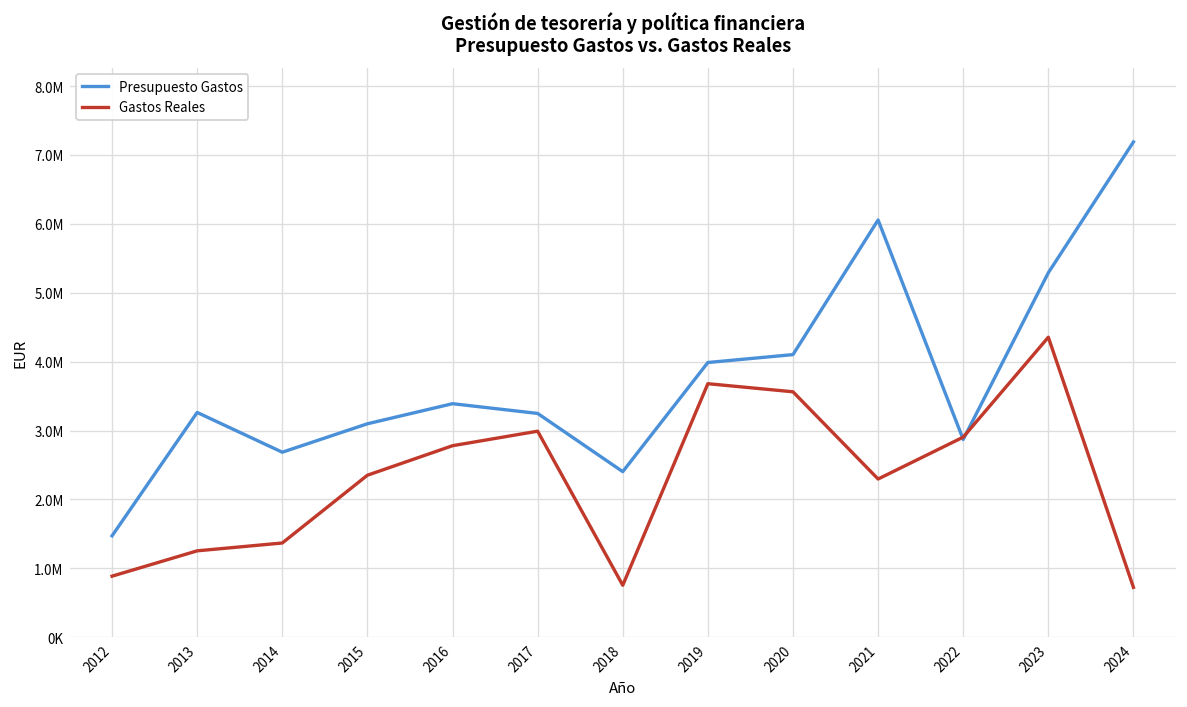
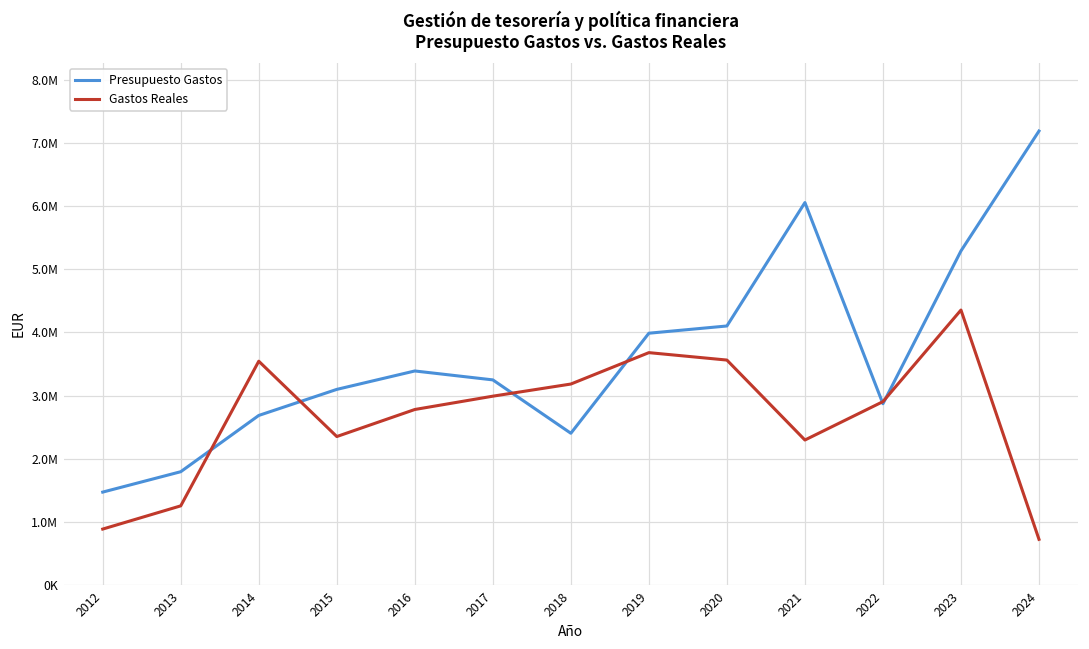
  {
    "Presupuesto Gastos": {
      "2012": 1500000,
-     "2013": 3300000,
+     "2013": 1800000,
      "2014": 2700000,
      "2015": 3100000,
      "2016": 3400000,
      "2017": 3200000,
      "2018": 2400000,
      "2019": 4000000,
      "2020": 4100000,
      "2021": 6100000,
      "2023": 5300000,
      "2024": 7200000
    },
    "Gastos Reales": {
      "2012": 900000,
      "2013": 1300000,
-     "2014": 1400000,
+     "2014": 3500000,
      "2015": 2400000,
      "2016": 2800000,
      "2017": 3000000,
-     "2018": 800000,
+     "2018": 3200000,
      "2019": 3700000,
      "2020": 3600000,
      "2021": 2300000,
      "2023": 4400000,
      "2024": 700000
    }
  }
